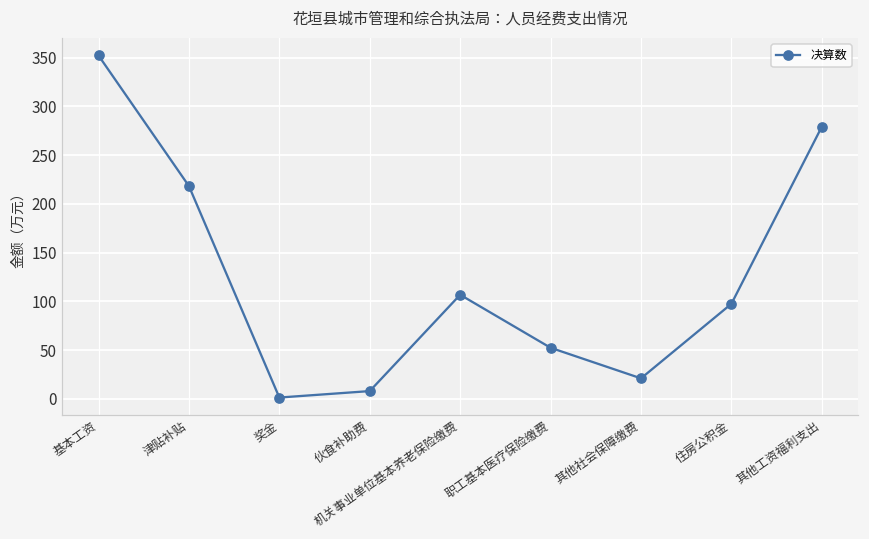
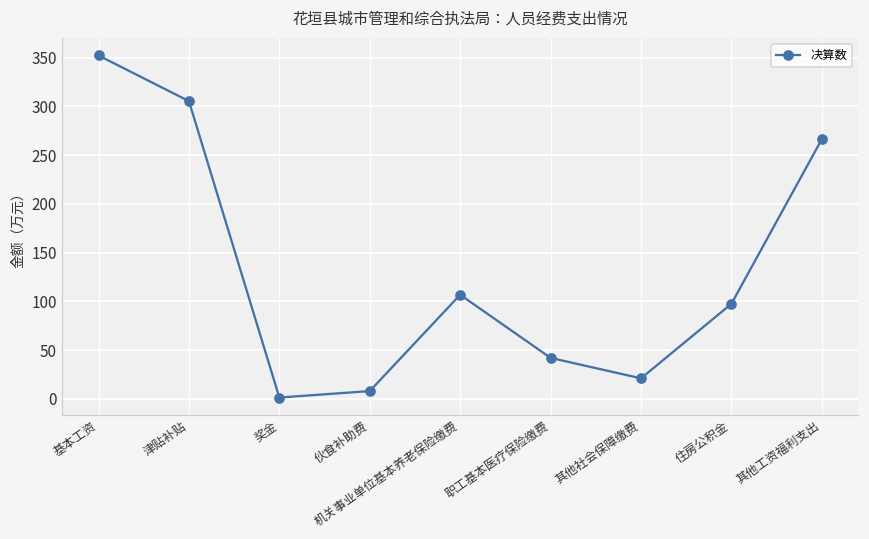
  {
    "基本工资": 350,
-   "津贴补贴": 220,
+   "津贴补贴": 310,
    "奖金": 0,
    "伙食补助费": 10,
    "机关事业单位基本养老保险缴费": 110,
-   "职工基本医疗保险缴费": 50,
+   "职工基本医疗保险缴费": 40,
    "其他社会保障缴费": 20,
    "住房公积金": 100,
-   "其他工资福利支出": 280
+   "其他工资福利支出": 270
  }
